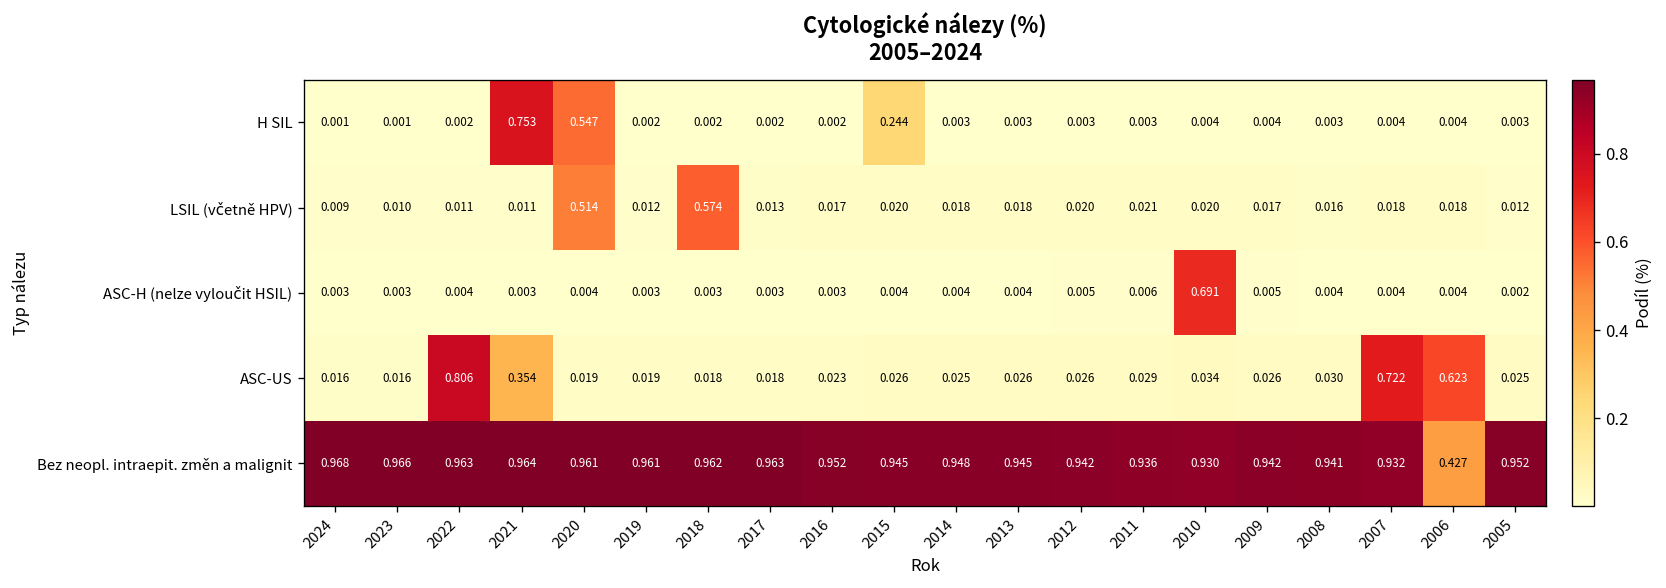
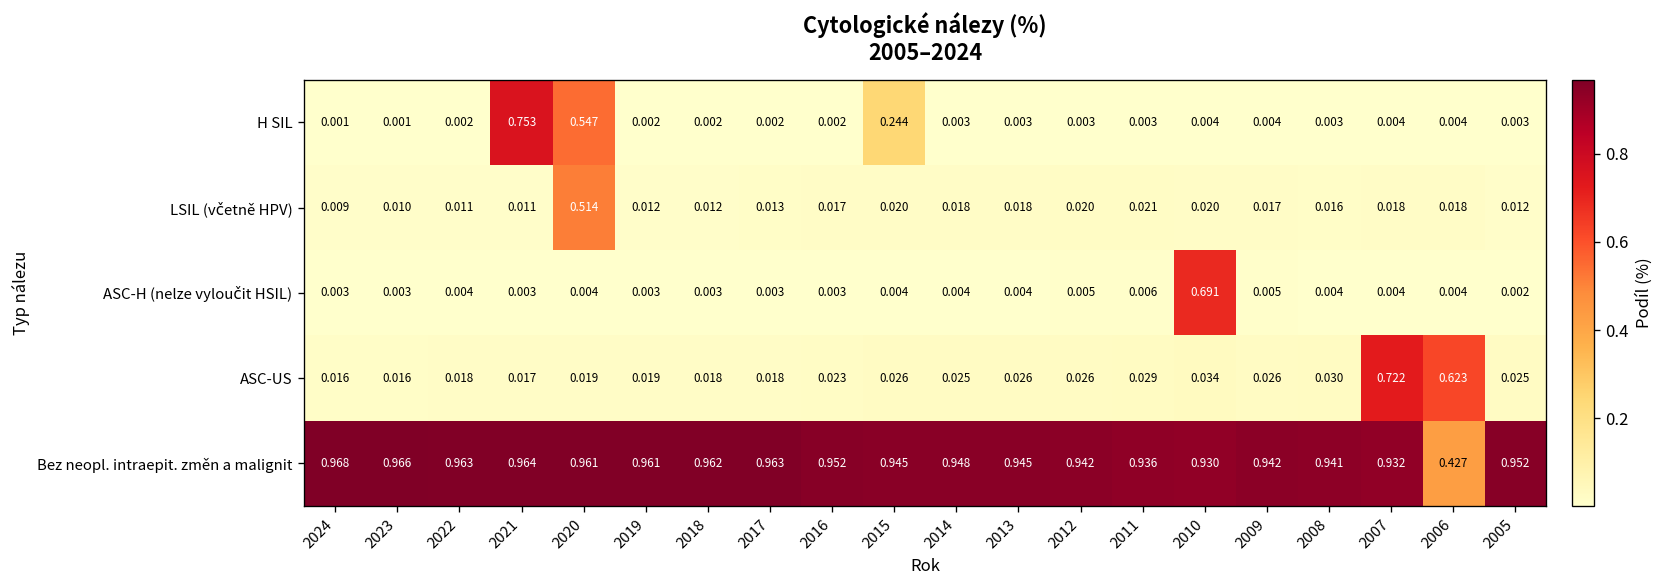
  {
    "H SIL": {
      "2024": 0.001,
      "2023": 0.001,
      "2022": 0.002,
      "2021": 0.753,
      "2020": 0.547,
      "2019": 0.002,
      "2018": 0.002,
      "2017": 0.002,
      "2016": 0.002,
      "2015": 0.244,
      "2014": 0.003,
      "2013": 0.003,
      "2012": 0.003,
      "2011": 0.003,
      "2010": 0.004,
      "2009": 0.004,
      "2008": 0.003,
      "2007": 0.004,
      "2006": 0.004,
      "2005": 0.003
    },
    "LSIL (včetně HPV)": {
      "2024": 0.009,
      "2023": 0.010,
      "2022": 0.011,
      "2021": 0.011,
      "2020": 0.514,
      "2019": 0.012,
-     "2018": 0.574,
+     "2018": 0.012,
      "2017": 0.013,
      "2016": 0.017,
      "2015": 0.020,
      "2014": 0.018,
      "2013": 0.018,
      "2012": 0.020,
      "2011": 0.021,
      "2010": 0.020,
      "2009": 0.017,
      "2008": 0.016,
      "2007": 0.018,
      "2006": 0.018,
      "2005": 0.012
    },
    "ASC-H (nelze vyloučit HSIL)": {
      "2024": 0.003,
      "2023": 0.003,
      "2022": 0.004,
      "2021": 0.003,
      "2020": 0.004,
      "2019": 0.003,
      "2018": 0.003,
      "2017": 0.003,
      "2016": 0.003,
      "2015": 0.004,
      "2014": 0.004,
      "2013": 0.004,
      "2012": 0.005,
      "2011": 0.006,
      "2010": 0.691,
      "2009": 0.005,
      "2008": 0.004,
      "2007": 0.004,
      "2006": 0.004,
      "2005": 0.002
    },
    "ASC-US": {
      "2024": 0.016,
      "2023": 0.016,
-     "2022": 0.806,
-     "2021": 0.354,
+     "2022": 0.018,
+     "2021": 0.017,
      "2020": 0.019,
      "2019": 0.019,
      "2018": 0.018,
      "2017": 0.018,
      "2016": 0.023,
      "2015": 0.026,
      "2014": 0.025,
      "2013": 0.026,
      "2012": 0.026,
      "2011": 0.029,
      "2010": 0.034,
      "2009": 0.026,
      "2008": 0.030,
      "2007": 0.722,
      "2006": 0.623,
      "2005": 0.025
    },
    "Bez neopl. intraepit. změn a malignit": {
      "2024": 0.968,
      "2023": 0.966,
      "2022": 0.963,
      "2021": 0.964,
      "2020": 0.961,
      "2019": 0.961,
      "2018": 0.962,
      "2017": 0.963,
      "2016": 0.952,
      "2015": 0.945,
      "2014": 0.948,
      "2013": 0.945,
      "2012": 0.942,
      "2011": 0.936,
      "2010": 0.930,
      "2009": 0.942,
      "2008": 0.941,
      "2007": 0.932,
      "2006": 0.427,
      "2005": 0.952
    }
  }
